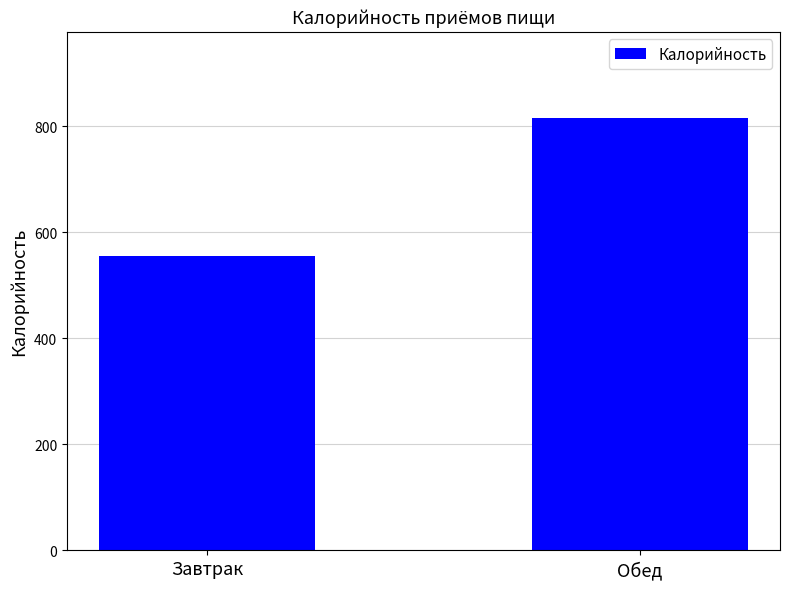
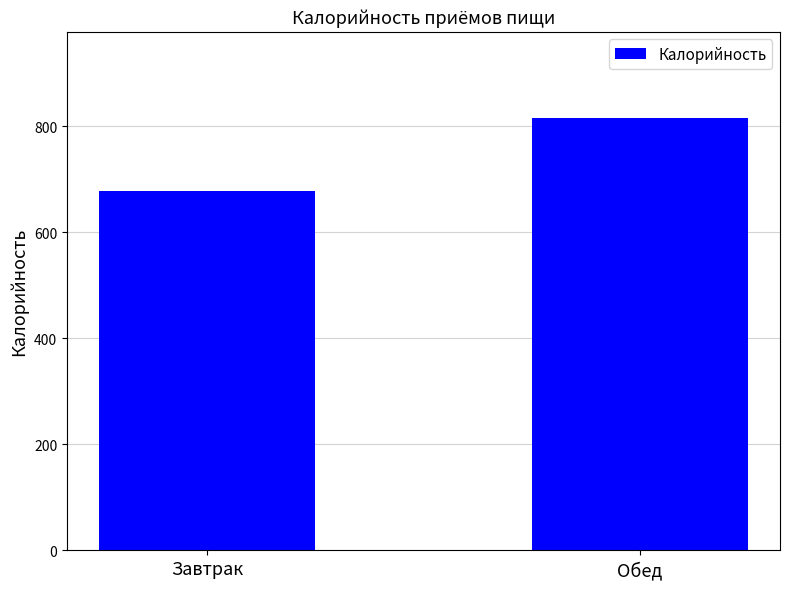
  {
-   "Завтрак": 560,
+   "Завтрак": 680,
    "Обед": 820
  }
